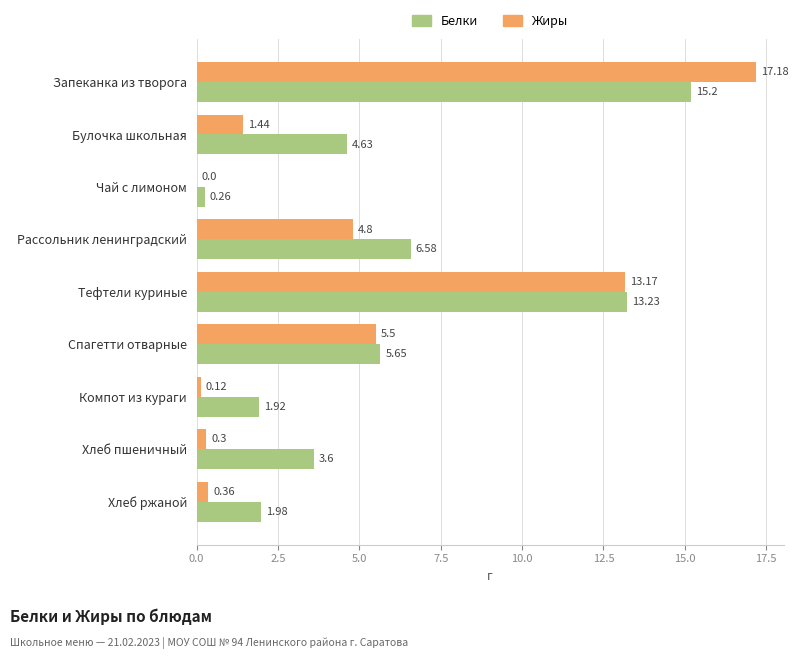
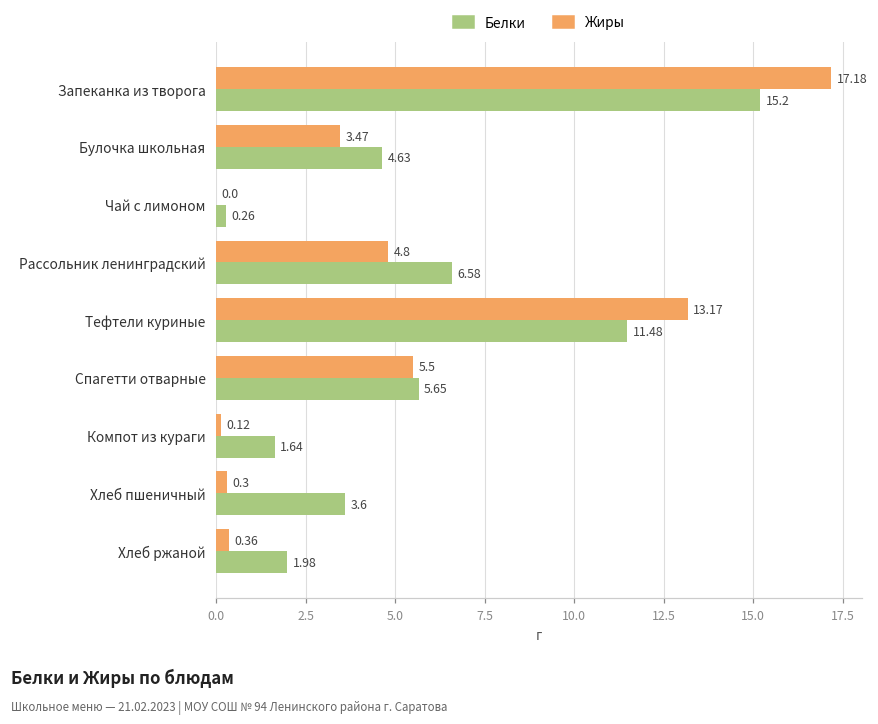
  {
    "Белки": {
      "Запеканка из творога": 15.2,
      "Булочка школьная": 4.63,
      "Чай с лимоном": 0.26,
      "Рассольник ленинградский": 6.58,
-     "Тефтели куриные": 13.23,
+     "Тефтели куриные": 11.48,
      "Спагетти отварные": 5.65,
-     "Компот из кураги": 1.92,
+     "Компот из кураги": 1.64,
      "Хлеб пшеничный": 3.6,
      "Хлеб ржаной": 1.98
    },
    "Жиры": {
      "Запеканка из творога": 17.18,
-     "Булочка школьная": 1.44,
+     "Булочка школьная": 3.47,
      "Чай с лимоном": 0.0,
      "Рассольник ленинградский": 4.8,
      "Тефтели куриные": 13.17,
      "Спагетти отварные": 5.5,
      "Компот из кураги": 0.12,
      "Хлеб пшеничный": 0.3,
      "Хлеб ржаной": 0.36
    }
  }
